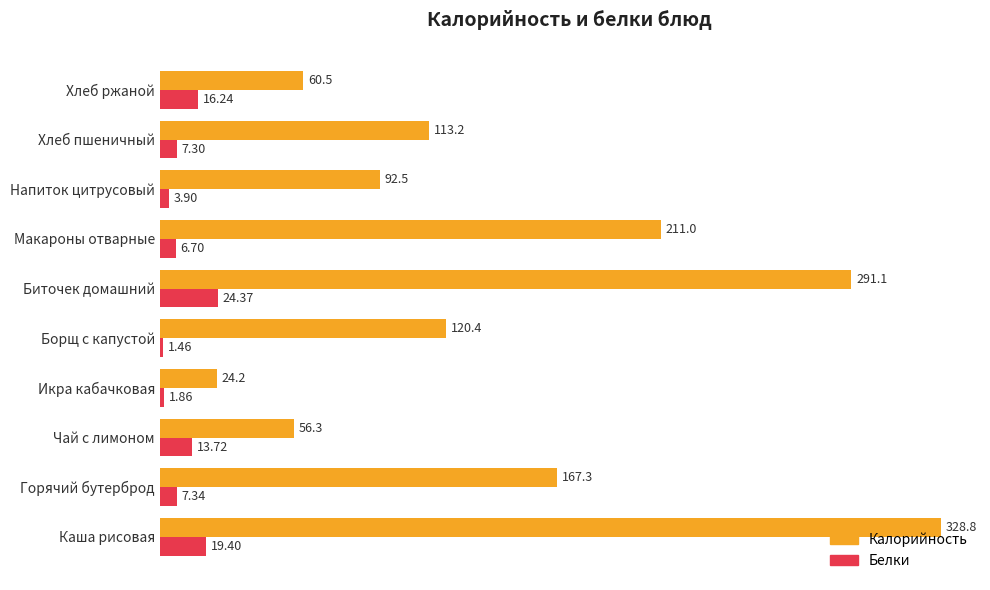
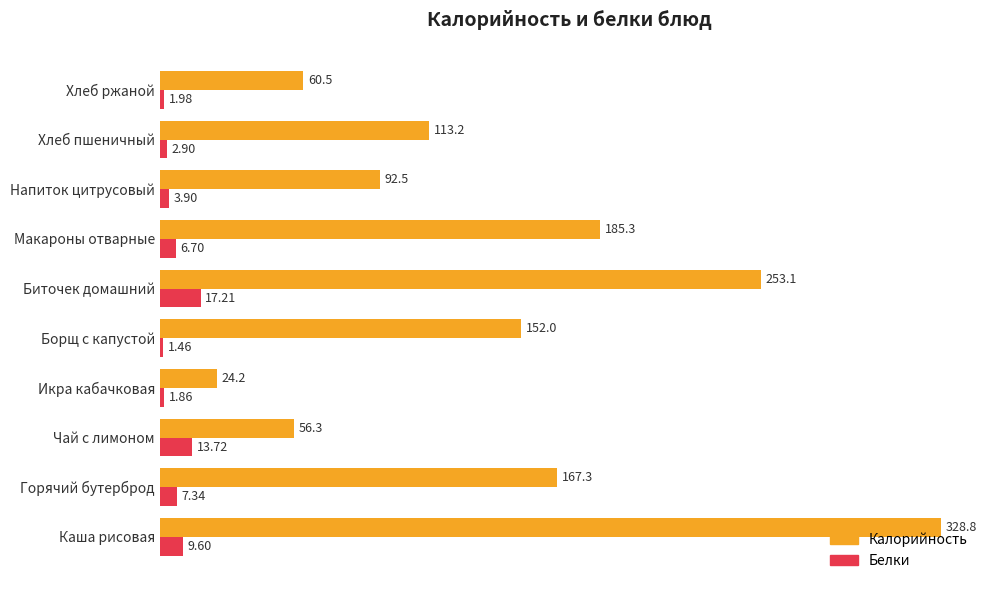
  {
    "Калорийность": {
      "Хлеб ржаной": 60.5,
      "Хлеб пшеничный": 113.2,
      "Напиток цитрусовый": 92.5,
-     "Макароны отварные": 211.0,
-     "Биточек домашний": 291.1,
-     "Борщ с капустой": 120.4,
+     "Макароны отварные": 185.3,
+     "Биточек домашний": 253.1,
+     "Борщ с капустой": 152.0,
      "Икра кабачковая": 24.2,
      "Чай с лимоном": 56.3,
      "Горячий бутерброд": 167.3,
      "Каша рисовая": 328.8
    },
    "Белки": {
-     "Хлеб ржаной": 16.24,
-     "Хлеб пшеничный": 7.30,
+     "Хлеб ржаной": 1.98,
+     "Хлеб пшеничный": 2.90,
      "Напиток цитрусовый": 3.90,
      "Макароны отварные": 6.70,
-     "Биточек домашний": 24.37,
+     "Биточек домашний": 17.21,
      "Борщ с капустой": 1.46,
      "Икра кабачковая": 1.86,
      "Чай с лимоном": 13.72,
      "Горячий бутерброд": 7.34,
-     "Каша рисовая": 19.40
+     "Каша рисовая": 9.60
    }
  }
